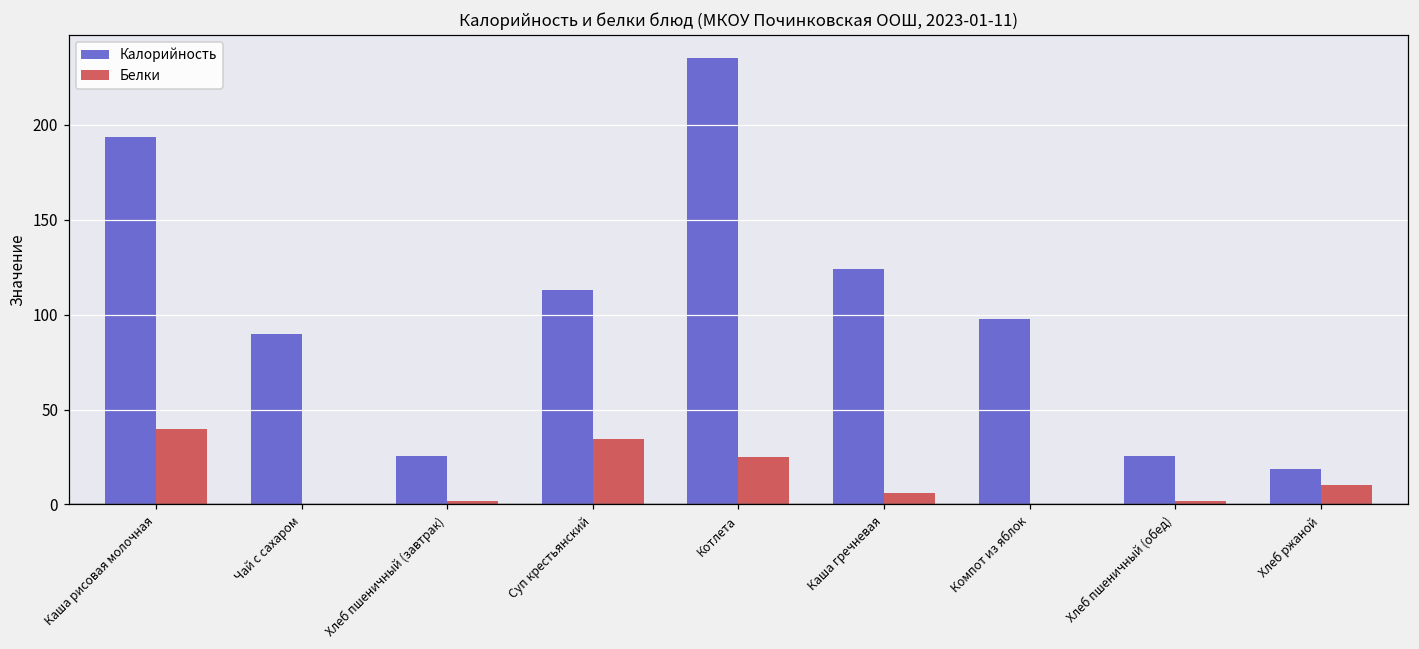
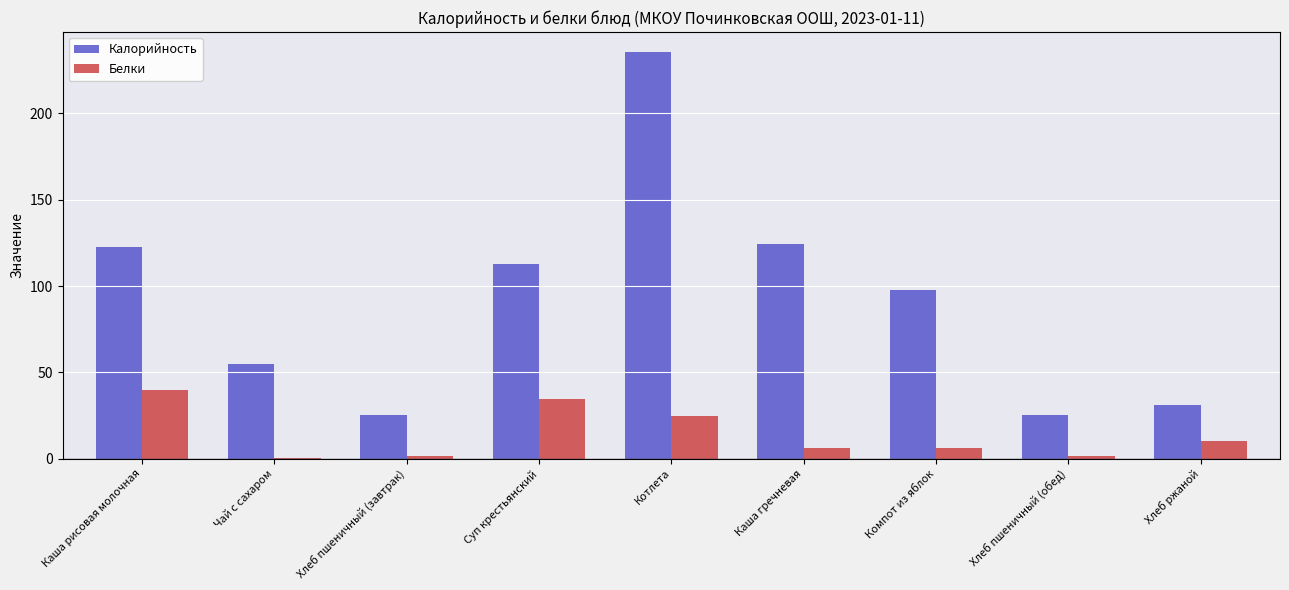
  {
    "Калорийность": {
-     "Каша рисовая молочная": 194,
-     "Чай с сахаром": 90,
+     "Каша рисовая молочная": 123,
+     "Чай с сахаром": 55,
      "Хлеб пшеничный (завтрак)": 26,
      "Суп крестьянский": 113,
      "Котлета": 235,
      "Каша гречневая": 124,
      "Компот из яблок": 98,
      "Хлеб пшеничный (обед)": 26,
-     "Хлеб ржаной": 19
+     "Хлеб ржаной": 31
    },
    "Белки": {
      "Каша рисовая молочная": 40,
      "Хлеб пшеничный (завтрак)": 2,
      "Суп крестьянский": 35,
      "Котлета": 25,
      "Каша гречневая": 6,
-     "Компот из яблок": 0,
+     "Компот из яблок": 6,
      "Хлеб пшеничный (обед)": 2,
      "Хлеб ржаной": 10
    }
  }
